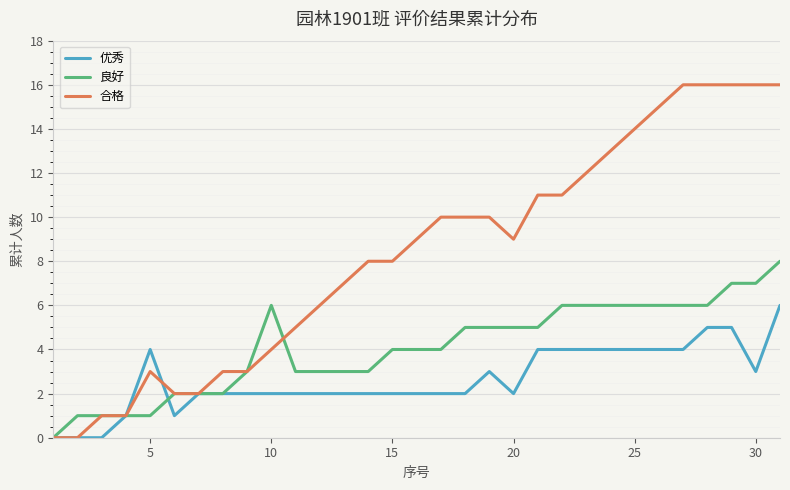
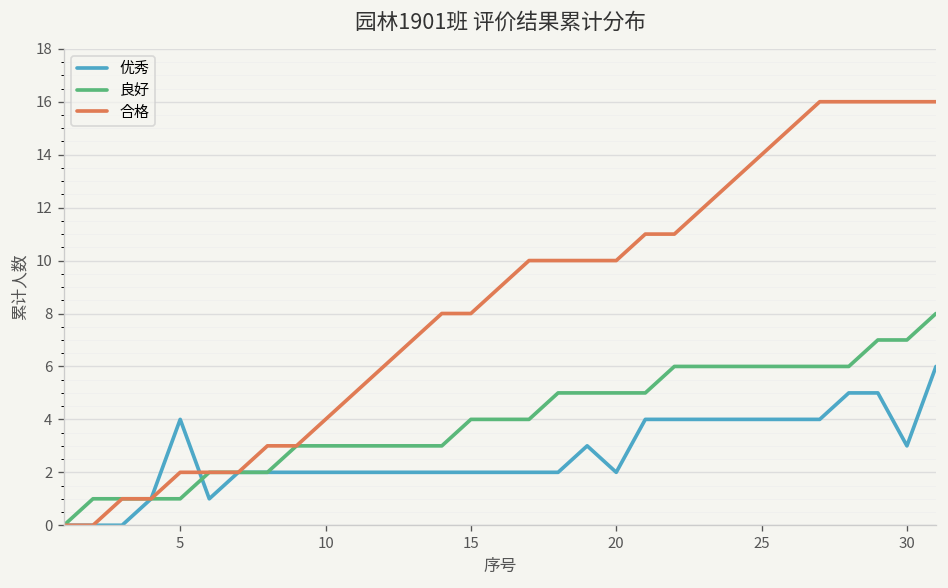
  {
    "优秀": {
      "5": 4,
      "10": 2,
      "15": 2,
      "20": 2,
      "25": 4,
      "30": 3
    },
    "良好": {
      "5": 1,
-     "10": 6,
+     "10": 3,
      "15": 4,
      "20": 5,
      "25": 6,
      "30": 7
    },
    "合格": {
-     "5": 3,
+     "5": 2,
      "10": 4,
      "15": 8,
-     "20": 9,
+     "20": 10,
      "25": 14,
      "30": 16
    }
  }
